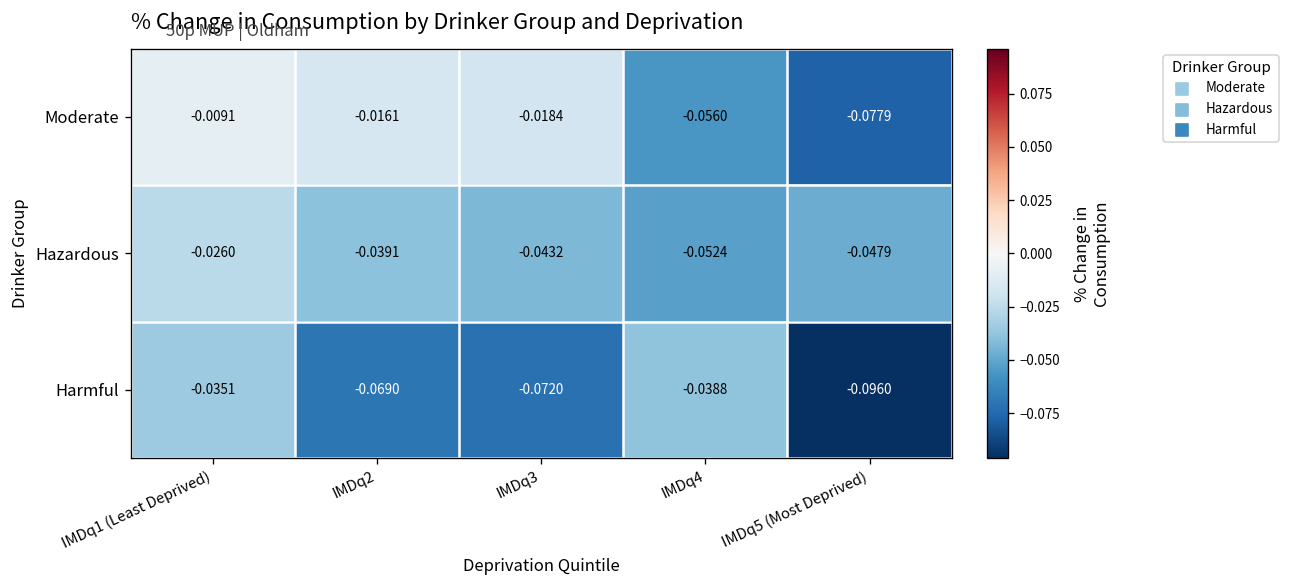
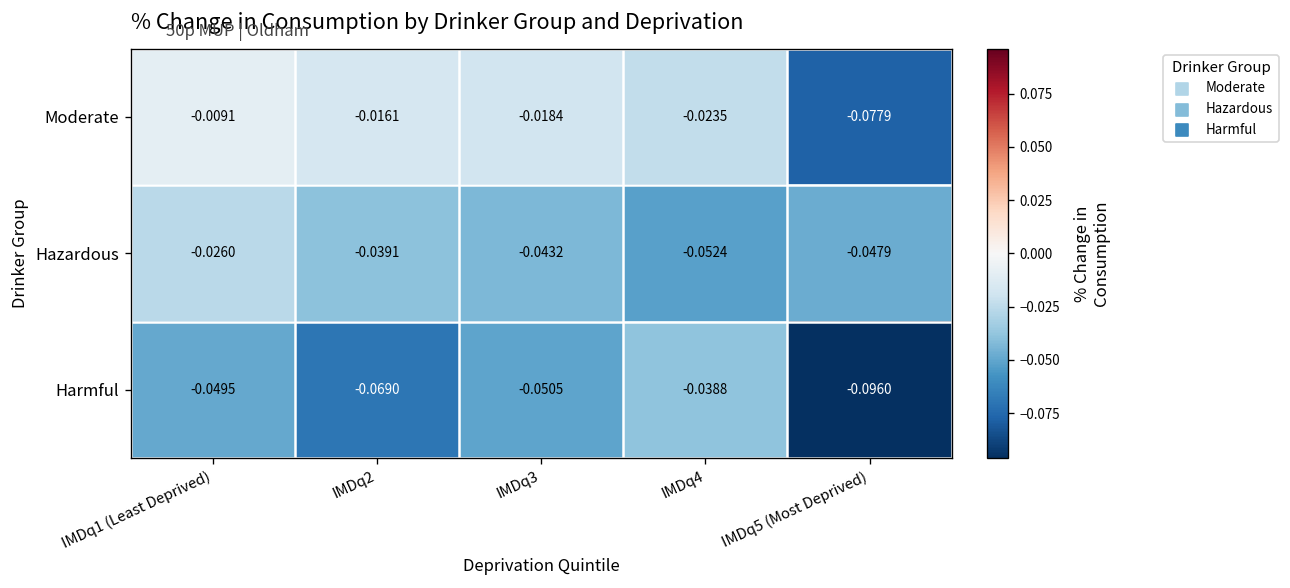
  {
    "Moderate": {
      "IMDq1 (Least Deprived)": -0.0091,
      "IMDq2": -0.0161,
      "IMDq3": -0.0184,
-     "IMDq4": -0.0560,
+     "IMDq4": -0.0235,
      "IMDq5 (Most Deprived)": -0.0779
    },
    "Hazardous": {
      "IMDq1 (Least Deprived)": -0.0260,
      "IMDq2": -0.0391,
      "IMDq3": -0.0432,
      "IMDq4": -0.0524,
      "IMDq5 (Most Deprived)": -0.0479
    },
    "Harmful": {
-     "IMDq1 (Least Deprived)": -0.0351,
+     "IMDq1 (Least Deprived)": -0.0495,
      "IMDq2": -0.0690,
-     "IMDq3": -0.0720,
+     "IMDq3": -0.0505,
      "IMDq4": -0.0388,
      "IMDq5 (Most Deprived)": -0.0960
    }
  }
